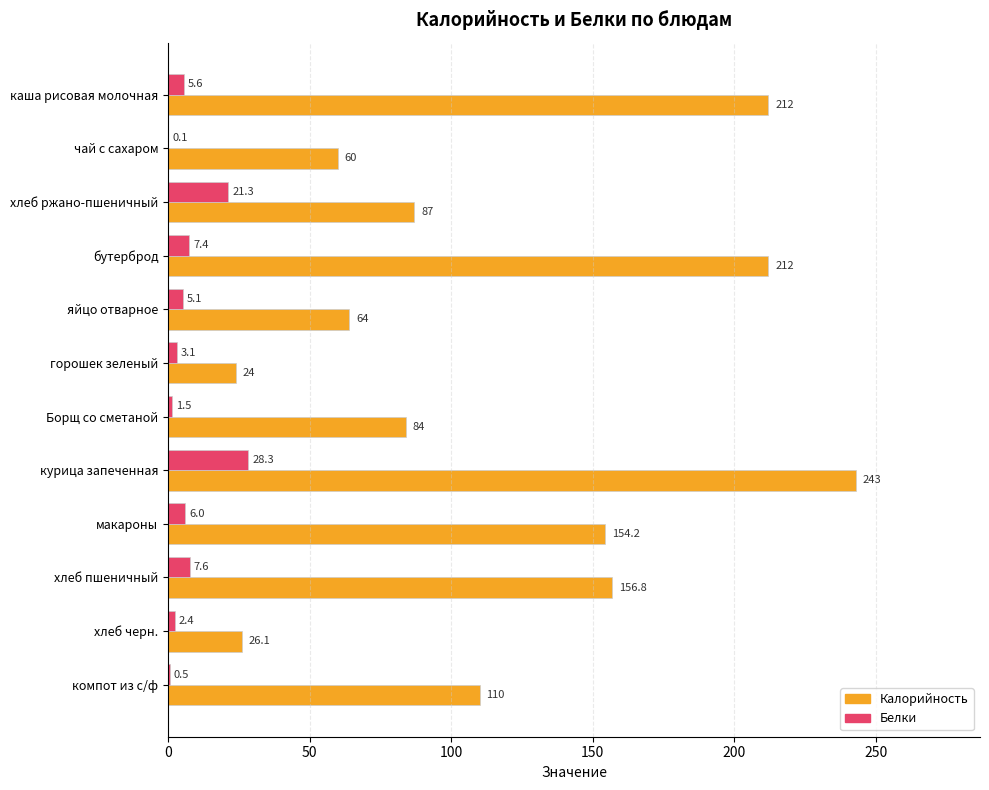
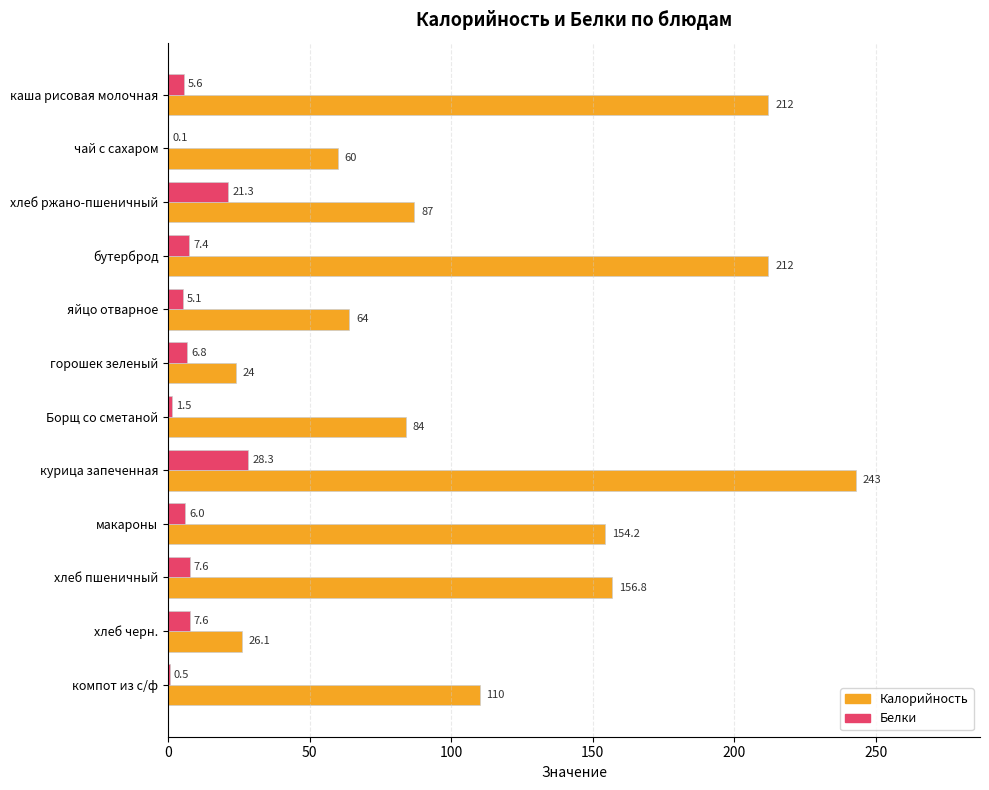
  {
    "Калорийность": {
      "каша рисовая молочная": 212,
      "чай с сахаром": 60,
      "хлеб ржано-пшеничный": 87,
      "бутерброд": 212,
      "яйцо отварное": 64,
      "горошек зеленый": 24,
      "Борщ со сметаной": 84,
      "курица запеченная": 243,
      "макароны": 154.2,
      "хлеб пшеничный": 156.8,
      "хлеб черн.": 26.1,
      "компот из с/ф": 110
    },
    "Белки": {
      "каша рисовая молочная": 5.6,
      "чай с сахаром": 0.1,
      "хлеб ржано-пшеничный": 21.3,
      "бутерброд": 7.4,
      "яйцо отварное": 5.1,
-     "горошек зеленый": 3.1,
+     "горошек зеленый": 6.8,
      "Борщ со сметаной": 1.5,
      "курица запеченная": 28.3,
      "макароны": 6.0,
      "хлеб пшеничный": 7.6,
-     "хлеб черн.": 2.4,
+     "хлеб черн.": 7.6,
      "компот из с/ф": 0.5
    }
  }
